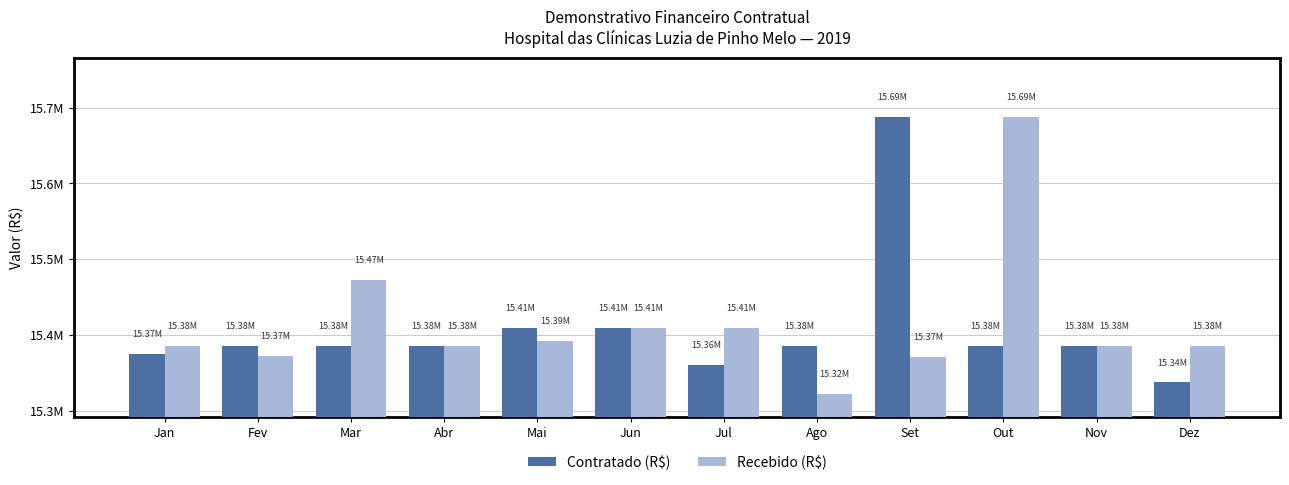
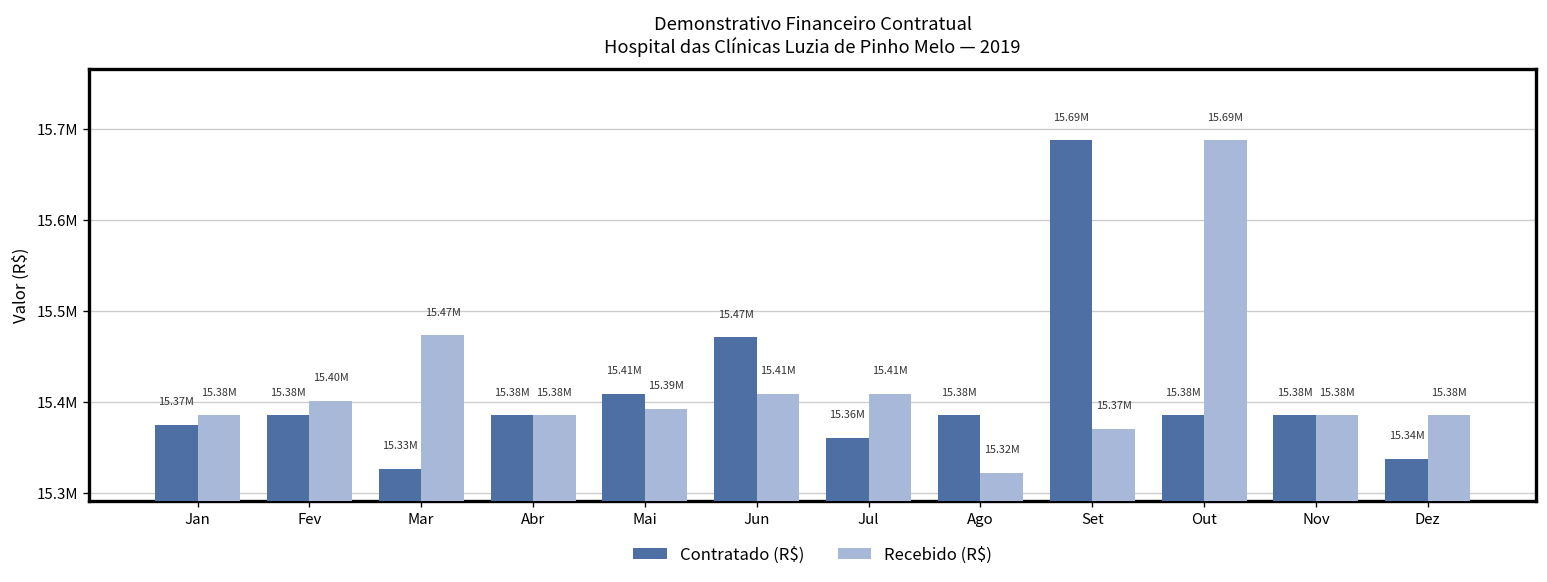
  {
    "Contratado (R$)": {
      "Jan": "15.37M",
      "Fev": "15.38M",
-     "Mar": "15.38M",
+     "Mar": "15.33M",
      "Abr": "15.38M",
      "Mai": "15.41M",
-     "Jun": "15.41M",
+     "Jun": "15.47M",
      "Jul": "15.36M",
      "Ago": "15.38M",
      "Set": "15.69M",
      "Out": "15.38M",
      "Nov": "15.38M",
      "Dez": "15.34M"
    },
    "Recebido (R$)": {
      "Jan": "15.38M",
-     "Fev": "15.37M",
+     "Fev": "15.40M",
      "Mar": "15.47M",
      "Abr": "15.38M",
      "Mai": "15.39M",
      "Jun": "15.41M",
      "Jul": "15.41M",
      "Ago": "15.32M",
      "Set": "15.37M",
      "Out": "15.69M",
      "Nov": "15.38M",
      "Dez": "15.38M"
    }
  }
